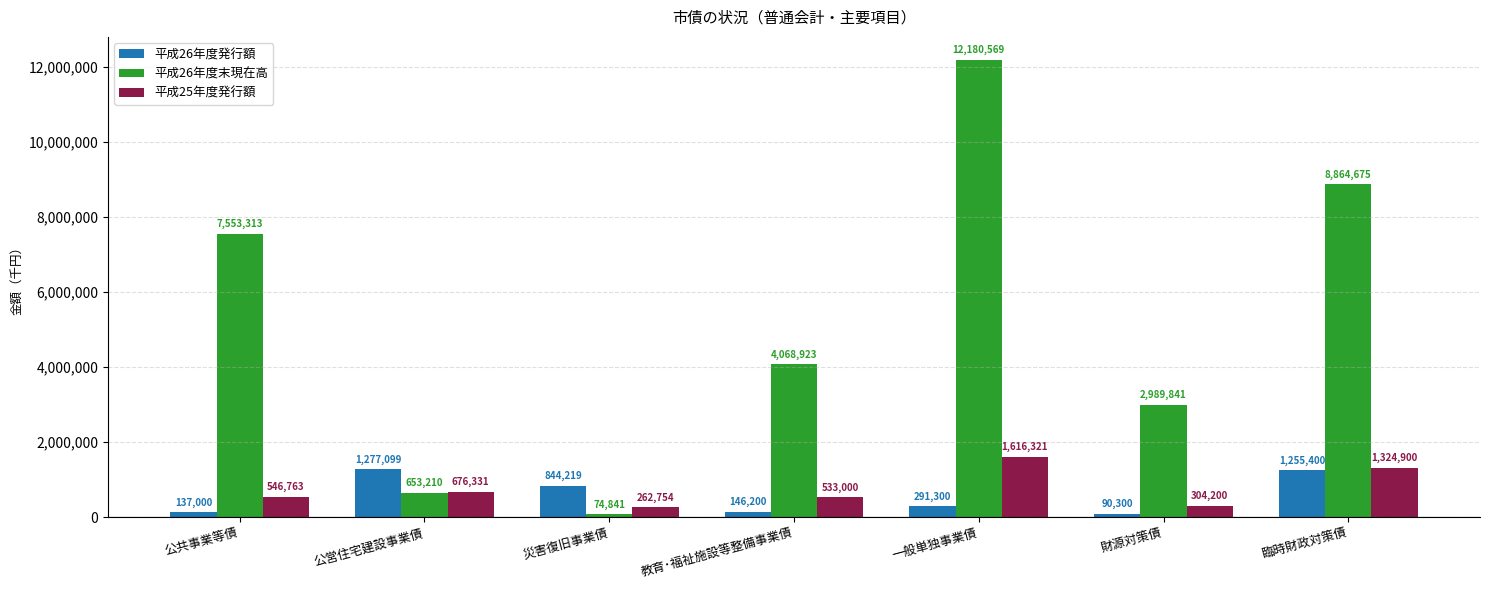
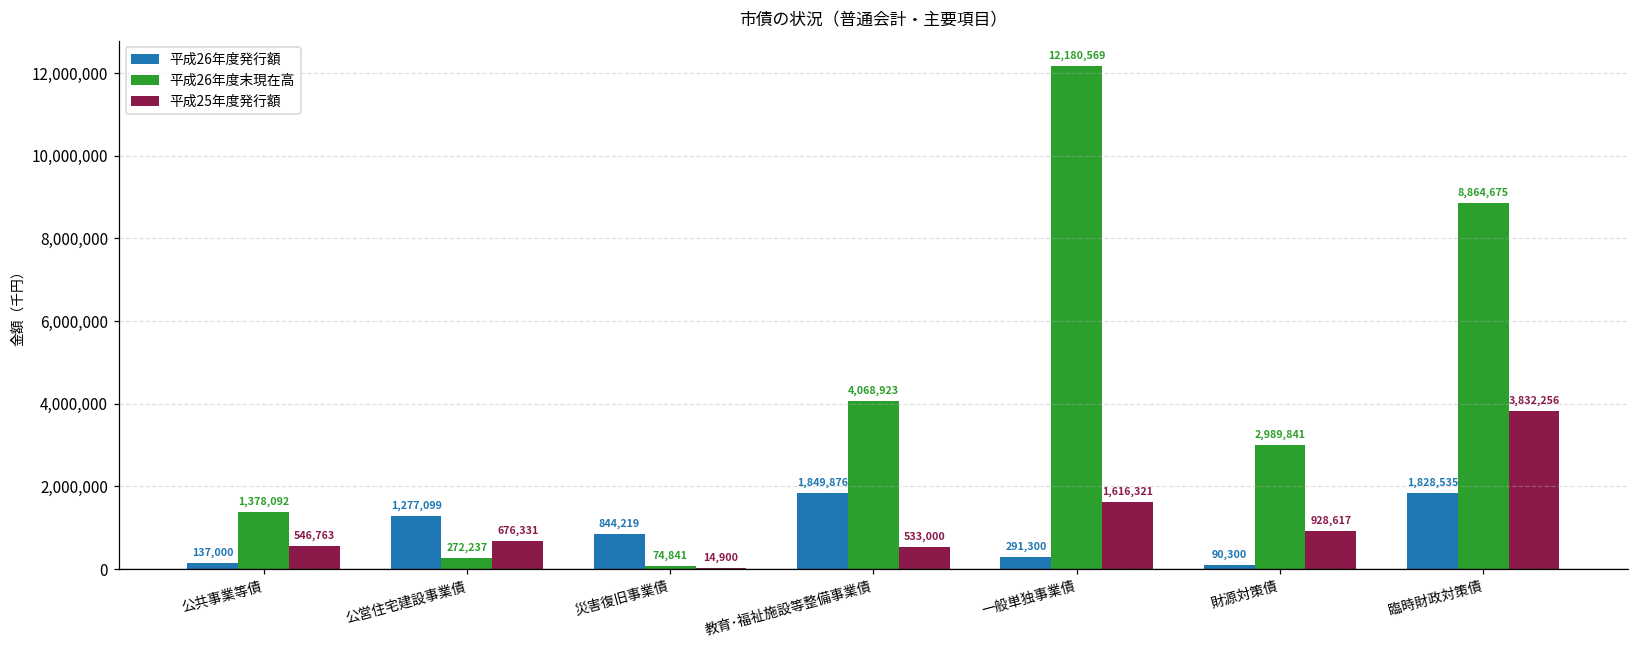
  {
    "平成26年度発行額": {
      "公共事業等債": "137,000",
      "公営住宅建設事業債": "1,277,099",
      "災害復旧事業債": "844,219",
-     "教育･福祉施設等整備事業債": "146,200",
+     "教育･福祉施設等整備事業債": "1,849,876",
      "一般単独事業債": "291,300",
      "財源対策債": "90,300",
-     "臨時財政対策債": "1,255,400"
+     "臨時財政対策債": "1,828,535"
    },
    "平成26年度末現在高": {
-     "公共事業等債": "7,553,313",
-     "公営住宅建設事業債": "653,210",
+     "公共事業等債": "1,378,092",
+     "公営住宅建設事業債": "272,237",
      "災害復旧事業債": "74,841",
      "教育･福祉施設等整備事業債": "4,068,923",
      "一般単独事業債": "12,180,569",
      "財源対策債": "2,989,841",
      "臨時財政対策債": "8,864,675"
    },
    "平成25年度発行額": {
      "公共事業等債": "546,763",
      "公営住宅建設事業債": "676,331",
-     "災害復旧事業債": "262,754",
+     "災害復旧事業債": "14,900",
      "教育･福祉施設等整備事業債": "533,000",
      "一般単独事業債": "1,616,321",
-     "財源対策債": "304,200",
-     "臨時財政対策債": "1,324,900"
+     "財源対策債": "928,617",
+     "臨時財政対策債": "3,832,256"
    }
  }
